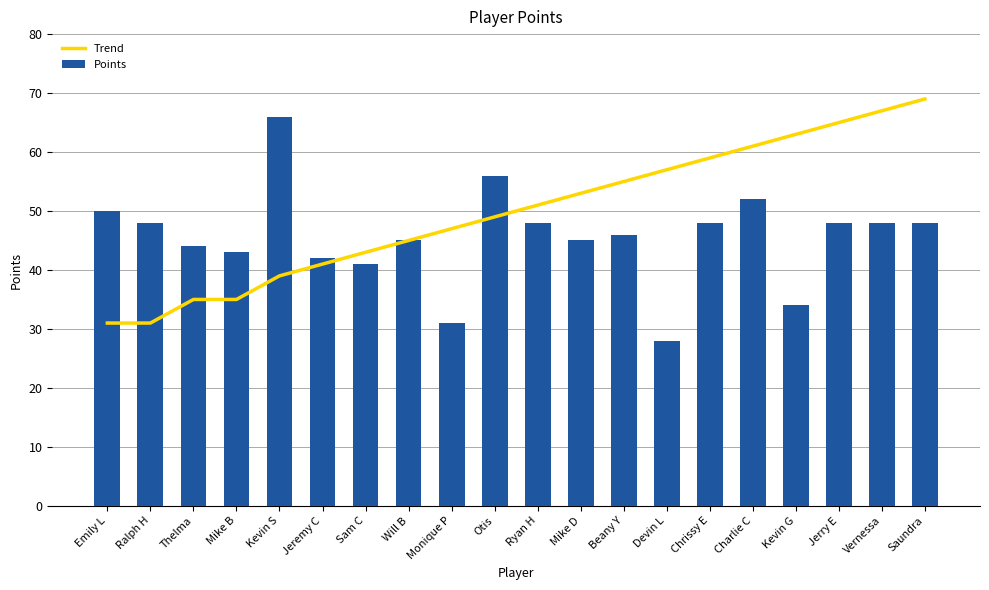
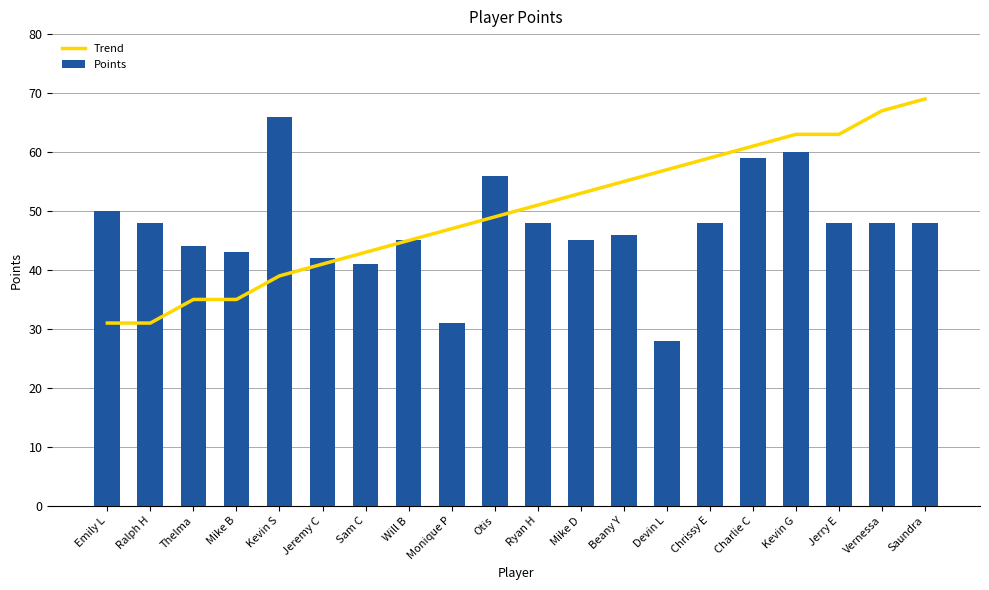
  {
    "Points": {
      "Emily L": 50,
      "Ralph H": 48,
      "Thelma": 44,
      "Mike B": 43,
      "Kevin S": 66,
      "Jeremy C": 42,
      "Sam C": 41,
      "Will B": 45,
      "Monique P": 31,
      "Otis": 56,
      "Ryan H": 48,
      "Mike D": 45,
      "Beany Y": 46,
      "Devin L": 28,
      "Chrissy E": 48,
-     "Charlie C": 52,
-     "Kevin G": 34,
+     "Charlie C": 59,
+     "Kevin G": 60,
      "Jerry E": 48,
      "Vernessa": 48,
      "Saundra": 48
    },
    "Trend": {
      "Emily L": 31,
      "Ralph H": 31,
      "Thelma": 35,
      "Mike B": 35,
      "Kevin S": 39,
      "Jeremy C": 41,
      "Sam C": 43,
      "Will B": 45,
      "Monique P": 47,
      "Otis": 49,
      "Ryan H": 51,
      "Mike D": 53,
      "Beany Y": 55,
      "Devin L": 57,
      "Chrissy E": 59,
      "Charlie C": 61,
      "Kevin G": 63,
-     "Jerry E": 65,
+     "Jerry E": 63,
      "Vernessa": 67,
      "Saundra": 69
    }
  }
